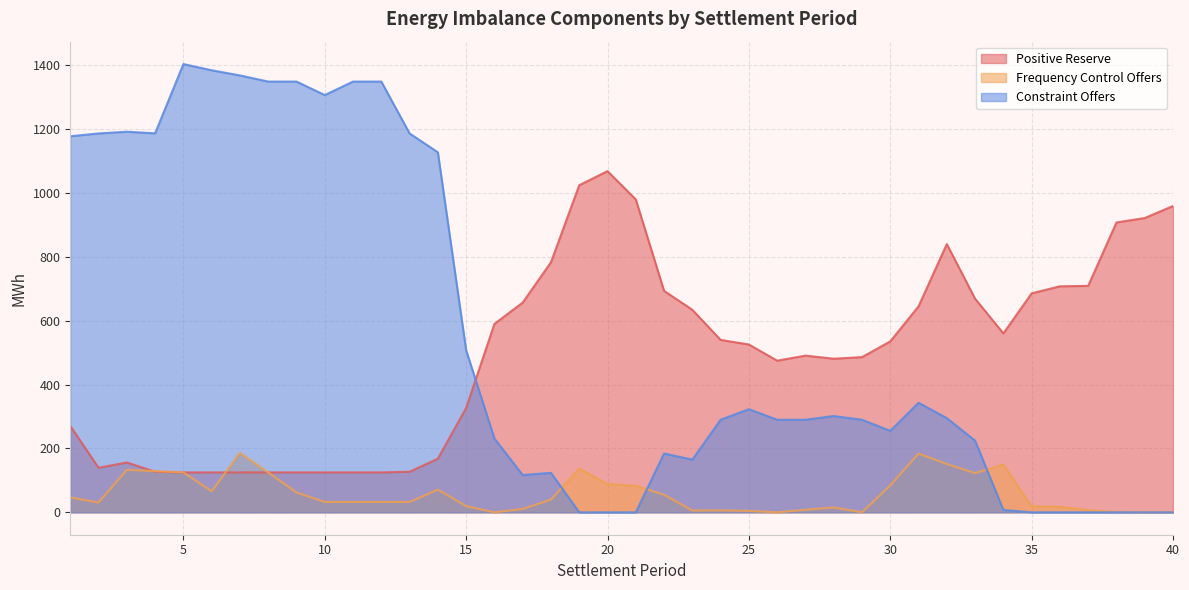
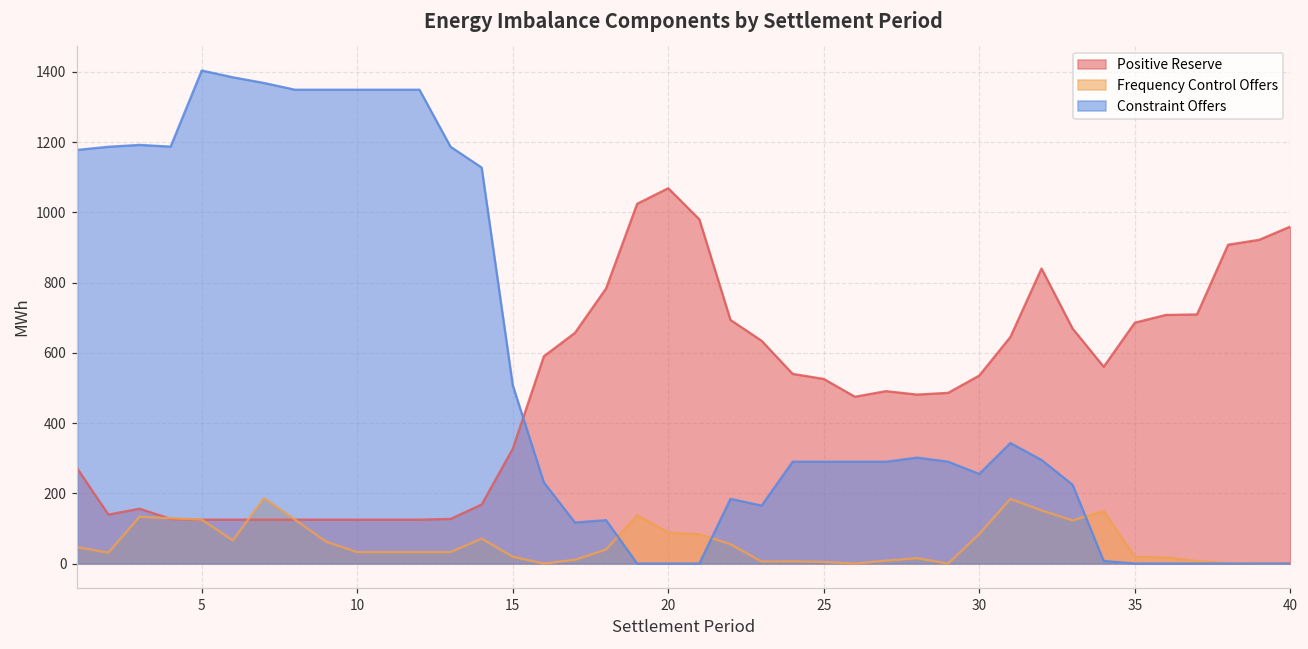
  {
    "Constraint Offers": {
      "5": 1400,
-     "10": 1310,
+     "10": 1350,
      "15": 510,
      "20": 0,
-     "25": 320,
+     "25": 290,
      "30": 260,
      "35": 0
    }
  }
